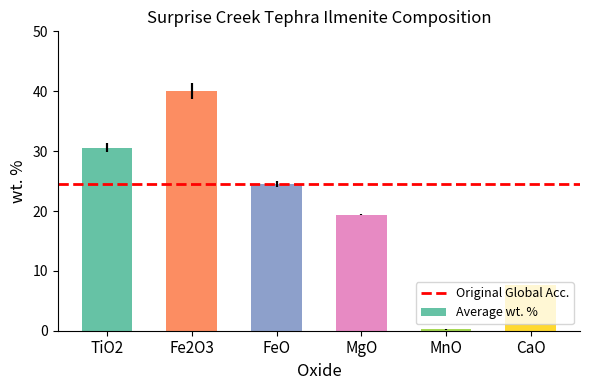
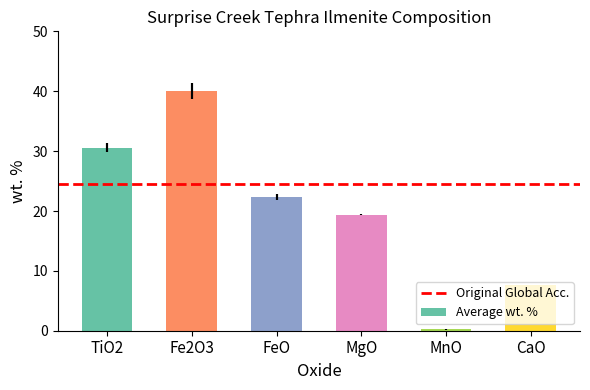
  {
    "TiO2": 31,
    "Fe2O3": 40,
-   "FeO": 24,
+   "FeO": 22,
    "MgO": 19
  }
